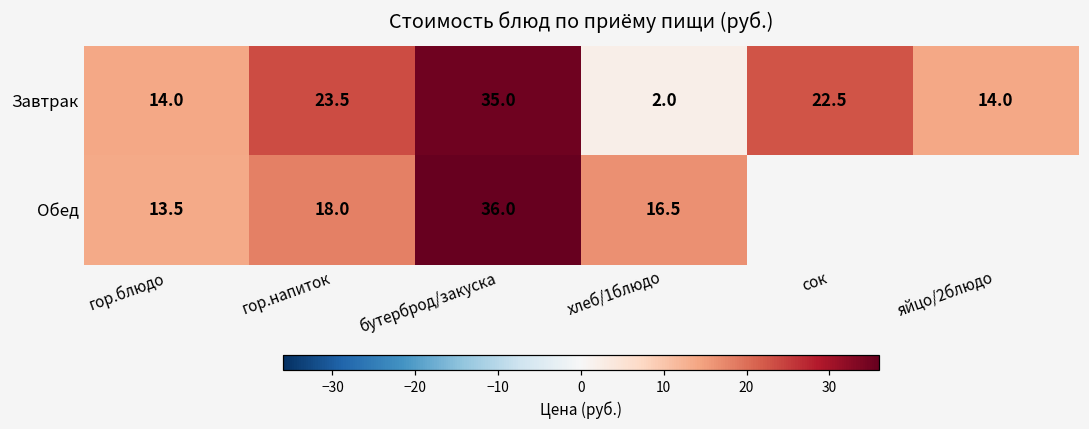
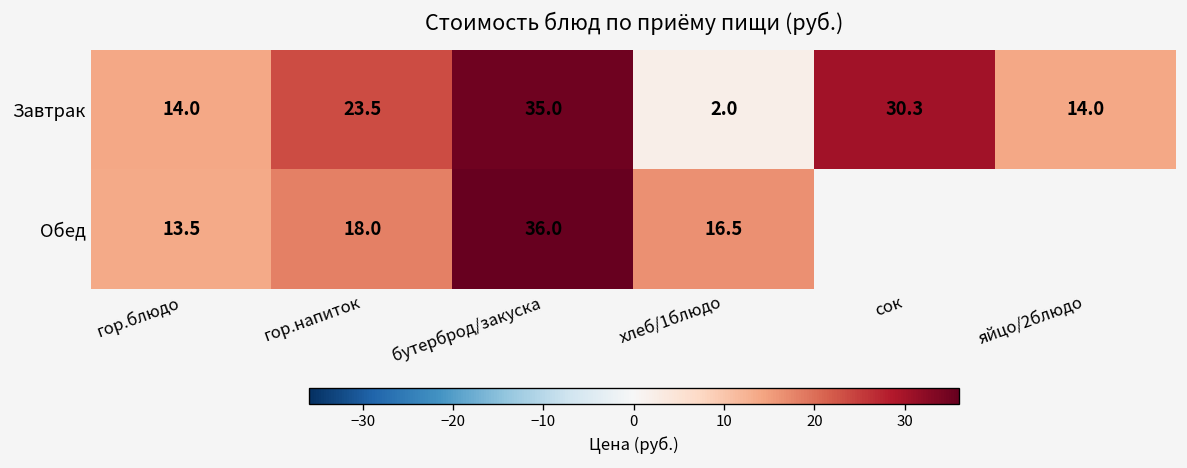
  {
    "Завтрак": {
      "гор.блюдо": 14.0,
      "гор.напиток": 23.5,
      "бутерброд/закуска": 35.0,
      "хлеб/1блюдо": 2.0,
-     "сок": 22.5,
+     "сок": 30.3,
      "яйцо/2блюдо": 14.0
    },
    "Обед": {
      "гор.блюдо": 13.5,
      "гор.напиток": 18.0,
      "бутерброд/закуска": 36.0,
      "хлеб/1блюдо": 16.5
    }
  }
